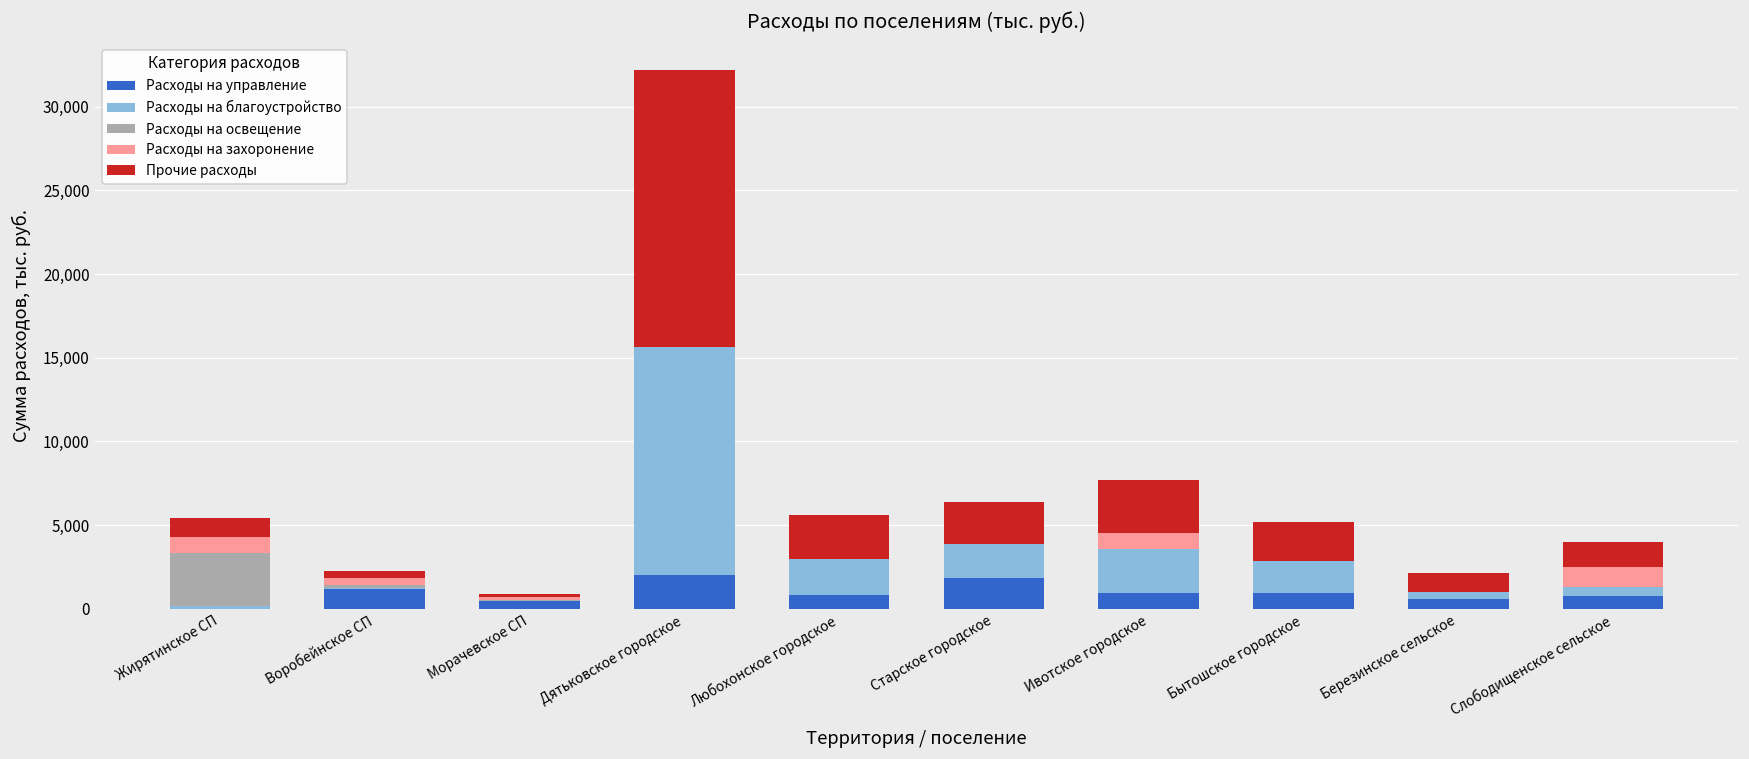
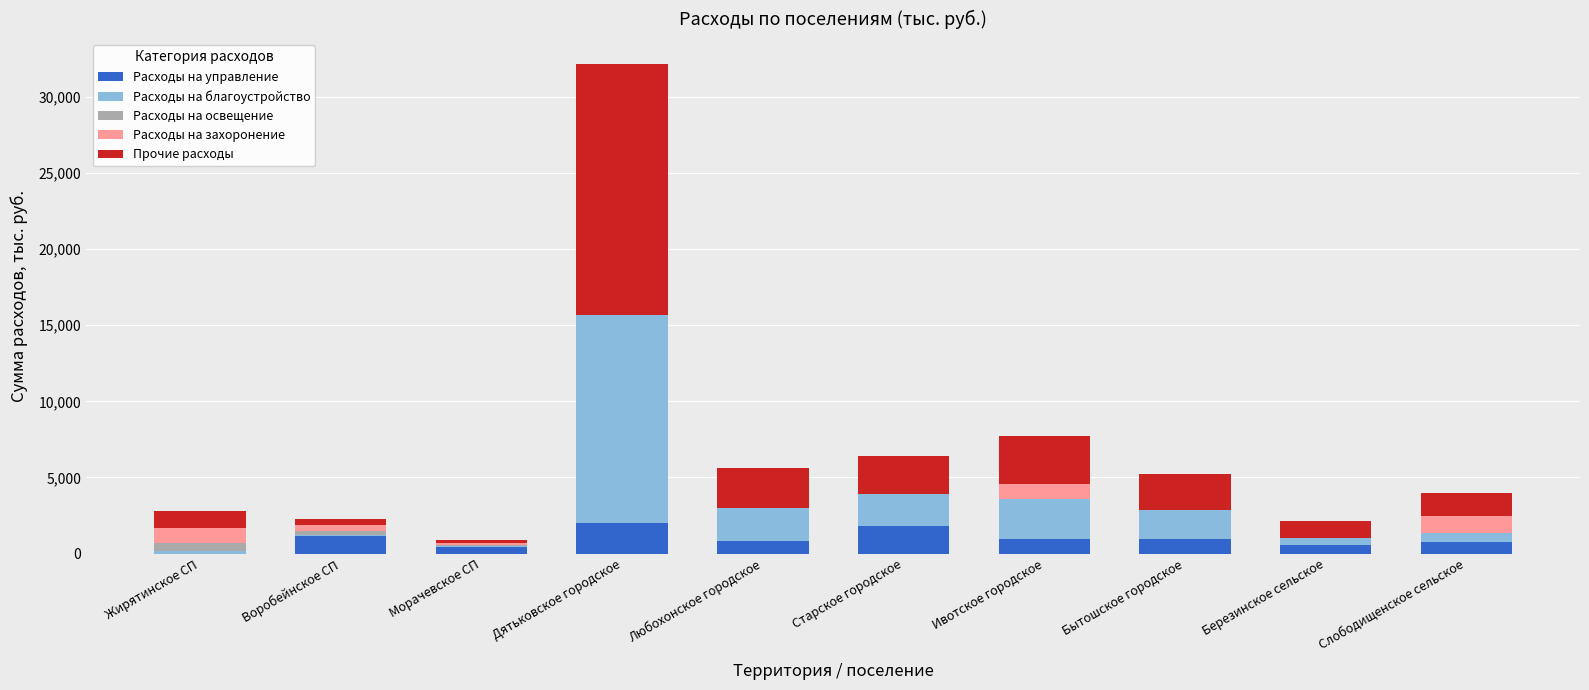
  {
    "Расходы на управление": {
      "Жирятинское СП": "0",
      "Воробейнское СП": "1,200",
      "Морачевское СП": "500",
      "Дятьковское городское": "2,000",
      "Любохонское городское": "800",
      "Старское городское": "1,800",
      "Ивотское городское": "1,000",
      "Бытошское городское": "900",
      "Березинское сельское": "600",
      "Слободищенское сельское": "800"
    },
    "Расходы на благоустройство": {
      "Жирятинское СП": "200",
      "Дятьковское городское": "13,600",
      "Любохонское городское": "2,200",
      "Старское городское": "2,100",
      "Ивотское городское": "2,600",
      "Бытошское городское": "1,900",
      "Березинское сельское": "400",
      "Слободищенское сельское": "600"
    },
    "Расходы на освещение": {
-     "Жирятинское СП": "3,200",
+     "Жирятинское СП": "500",
      "Воробейнское СП": "200",
      "Дятьковское городское": "0",
      "Любохонское городское": "0",
      "Старское городское": "0",
      "Ивотское городское": "0",
      "Бытошское городское": "0",
      "Березинское сельское": "0",
      "Слободищенское сельское": "0"
    },
    "Расходы на захоронение": {
      "Жирятинское СП": "1,000",
      "Воробейнское СП": "400",
      "Дятьковское городское": "0",
      "Любохонское городское": "0",
      "Старское городское": "0",
      "Ивотское городское": "1,000",
      "Бытошское городское": "0",
      "Березинское сельское": "0",
      "Слободищенское сельское": "1,200"
    },
    "Прочие расходы": {
      "Жирятинское СП": "1,100",
      "Воробейнское СП": "400",
      "Морачевское СП": "200",
      "Дятьковское городское": "16,500",
      "Любохонское городское": "2,600",
      "Старское городское": "2,500",
      "Ивотское городское": "3,200",
      "Бытошское городское": "2,300",
      "Березинское сельское": "1,100",
      "Слободищенское сельское": "1,500"
    }
  }
